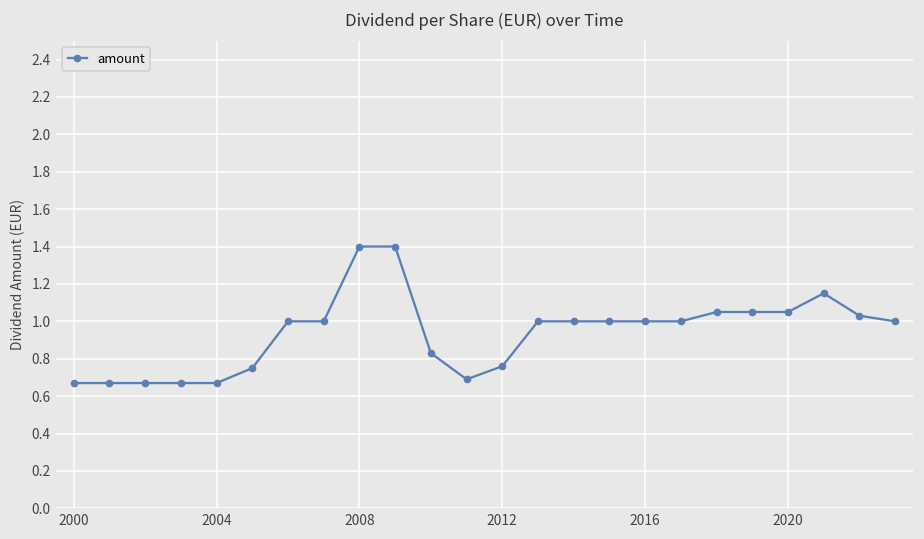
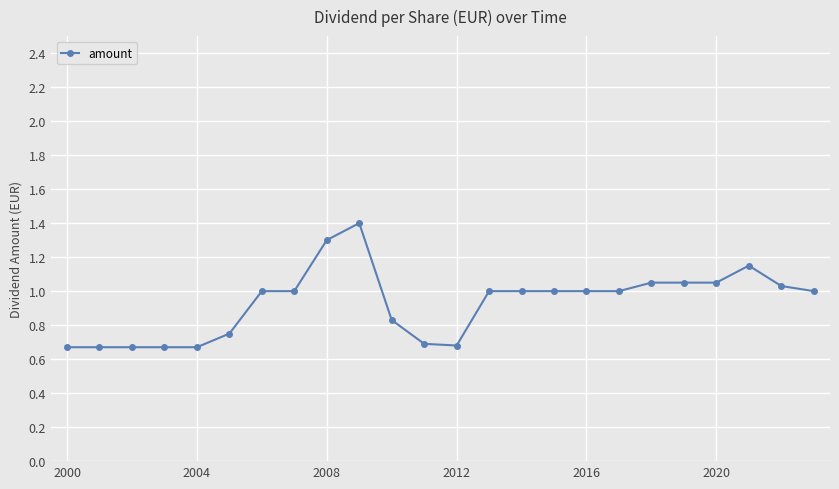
  {
    "2000": 0.67,
    "2004": 0.67,
-   "2008": 1.4,
-   "2012": 0.76,
+   "2008": 1.3,
+   "2012": 0.68,
    "2016": 1.00,
    "2020": 1.05
  }
